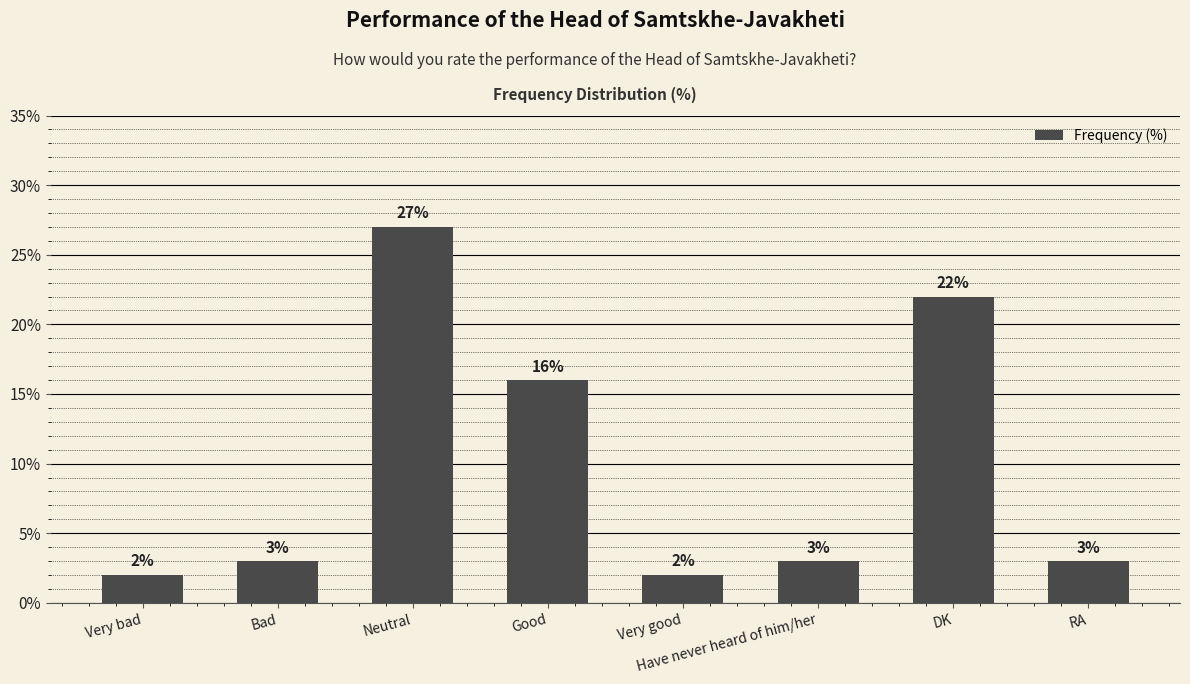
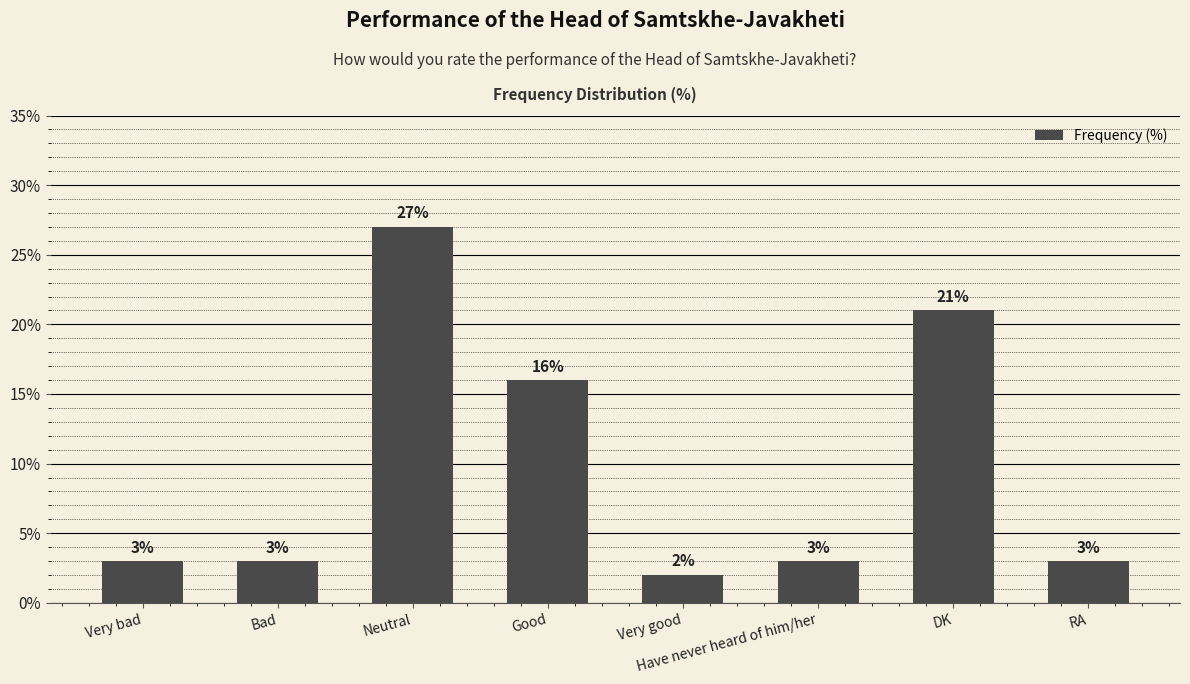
  {
-   "Very bad": "2%",
+   "Very bad": "3%",
    "Bad": "3%",
    "Neutral": "27%",
    "Good": "16%",
    "Very good": "2%",
    "Have never heard of him/her": "3%",
-   "DK": "22%",
+   "DK": "21%",
    "RA": "3%"
  }
